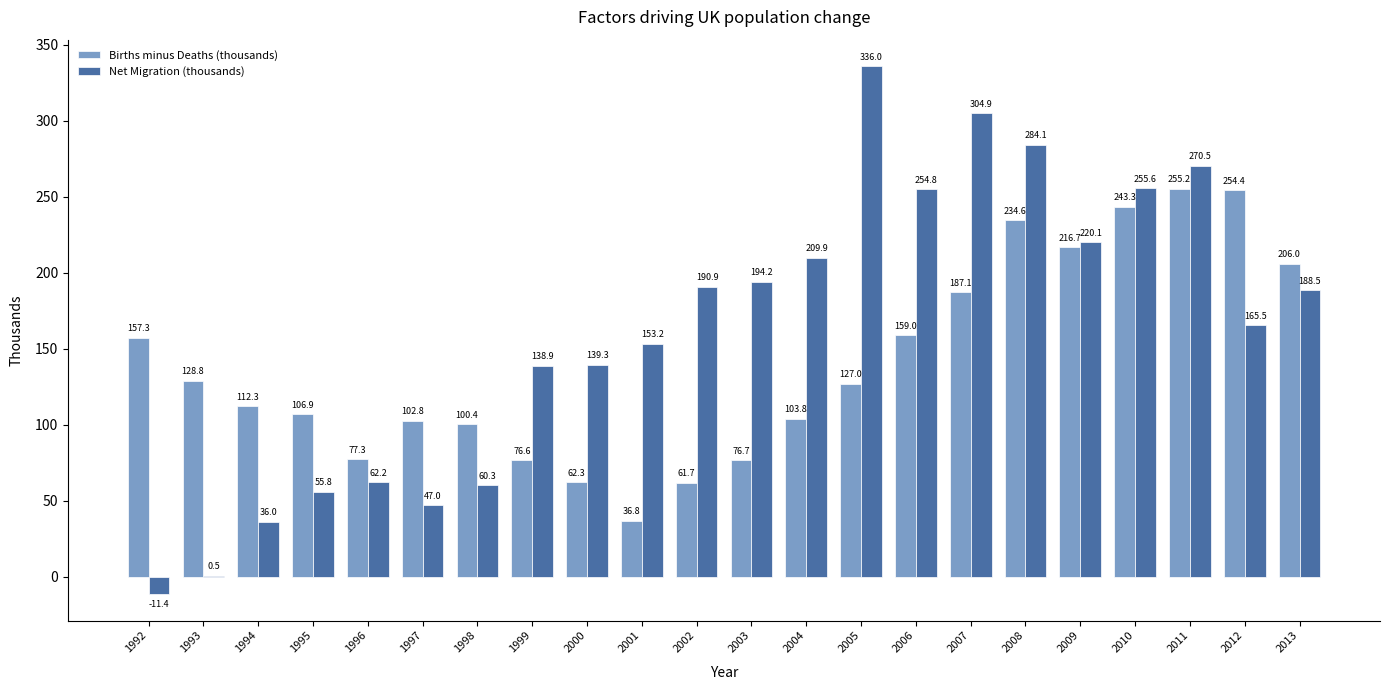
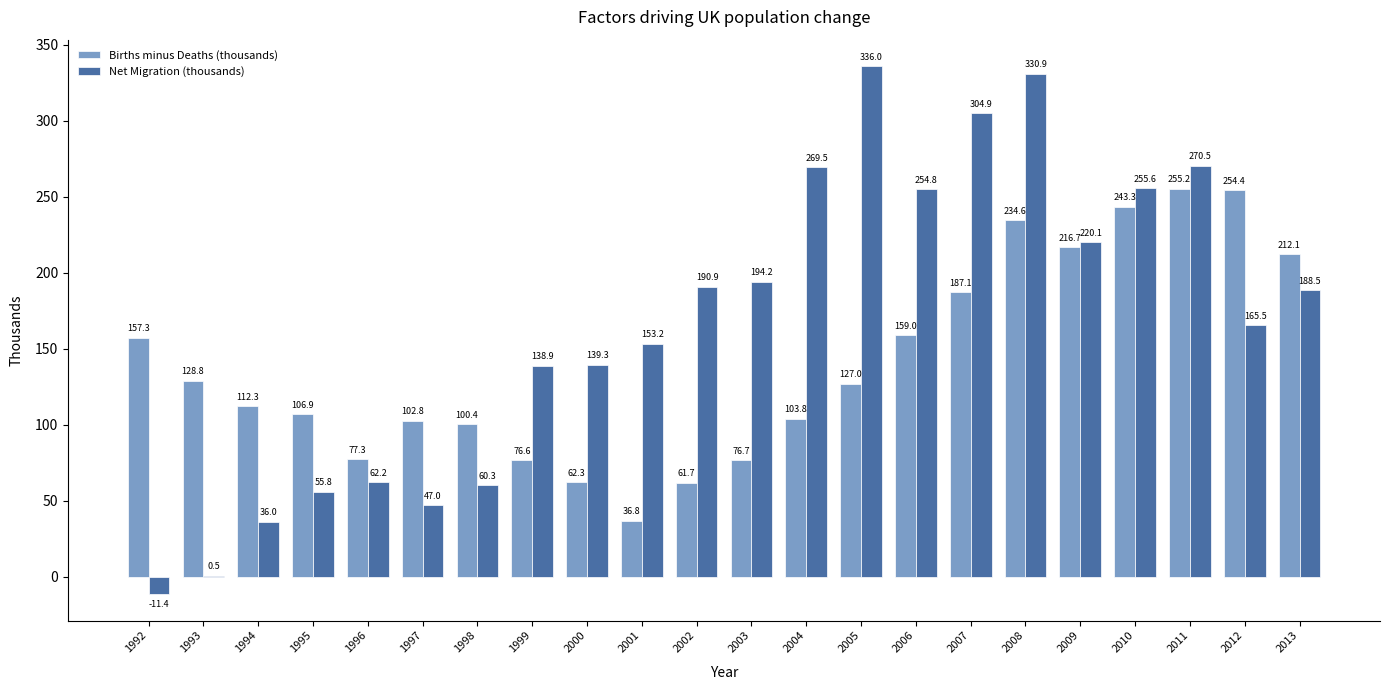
  {
    "Births minus Deaths (thousands)": {
      "1992": 157.3,
      "1993": 128.8,
      "1994": 112.3,
      "1995": 106.9,
      "1996": 77.3,
      "1997": 102.8,
      "1998": 100.4,
      "1999": 76.6,
      "2000": 62.3,
      "2001": 36.8,
      "2002": 61.7,
      "2003": 76.7,
      "2004": 103.8,
      "2005": 127.0,
      "2006": 159.0,
      "2007": 187.1,
      "2008": 234.6,
      "2009": 216.7,
      "2010": 243.3,
      "2011": 255.2,
      "2012": 254.4,
-     "2013": 206.0
+     "2013": 212.1
    },
    "Net Migration (thousands)": {
      "1992": -11.4,
      "1993": 0.5,
      "1994": 36.0,
      "1995": 55.8,
      "1996": 62.2,
      "1997": 47.0,
      "1998": 60.3,
      "1999": 138.9,
      "2000": 139.3,
      "2001": 153.2,
      "2002": 190.9,
      "2003": 194.2,
-     "2004": 209.9,
+     "2004": 269.5,
      "2005": 336.0,
      "2006": 254.8,
      "2007": 304.9,
-     "2008": 284.1,
+     "2008": 330.9,
      "2009": 220.1,
      "2010": 255.6,
      "2011": 270.5,
      "2012": 165.5,
      "2013": 188.5
    }
  }
